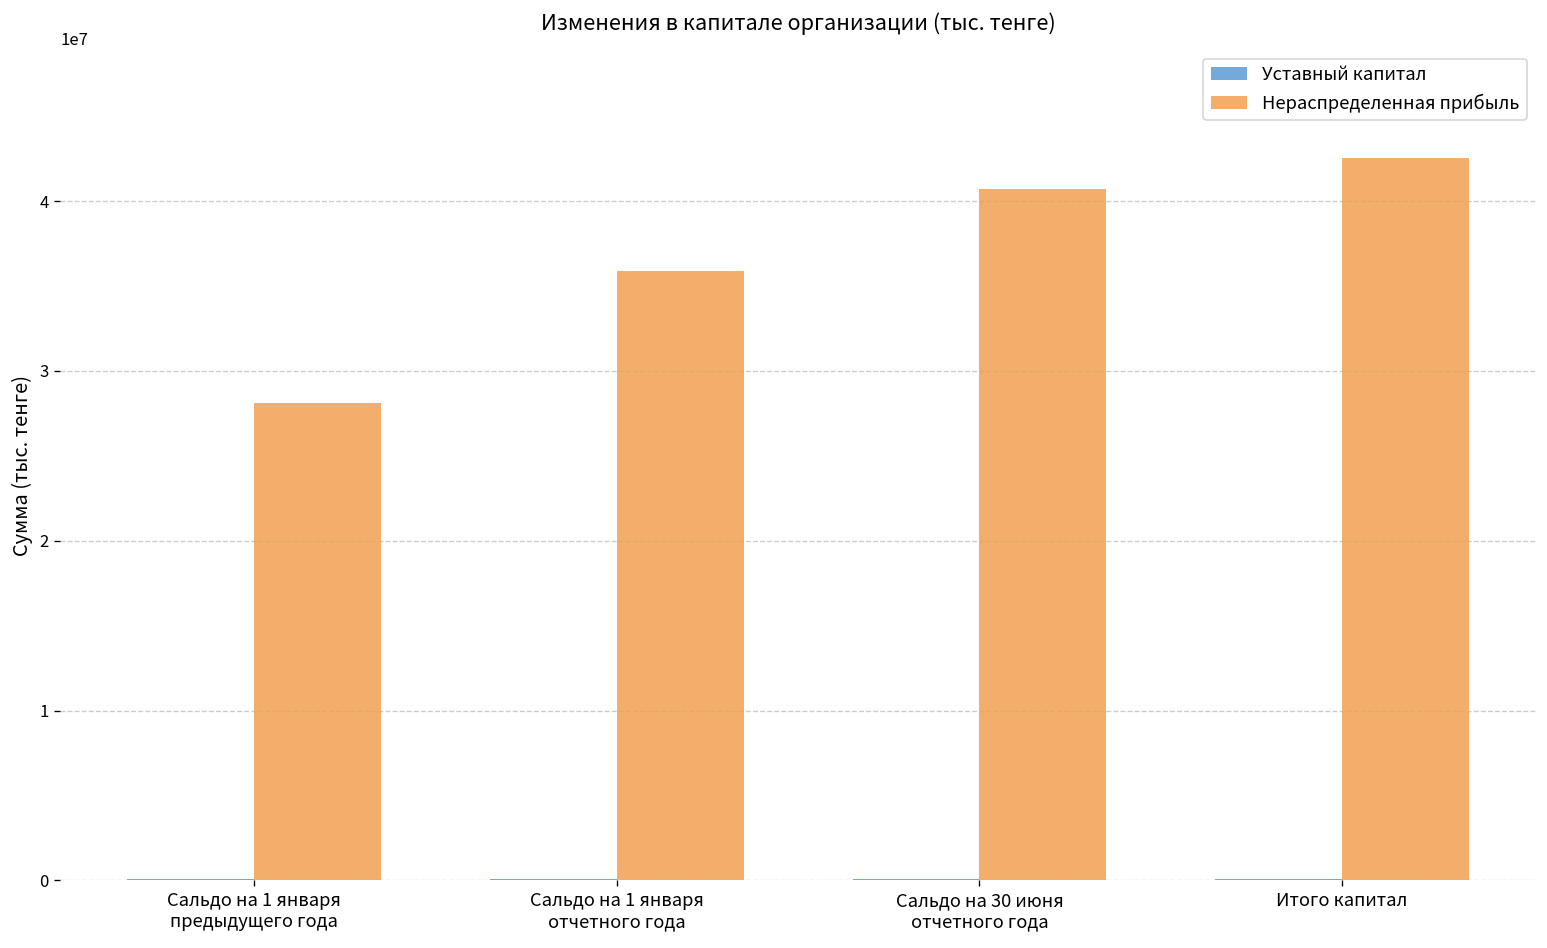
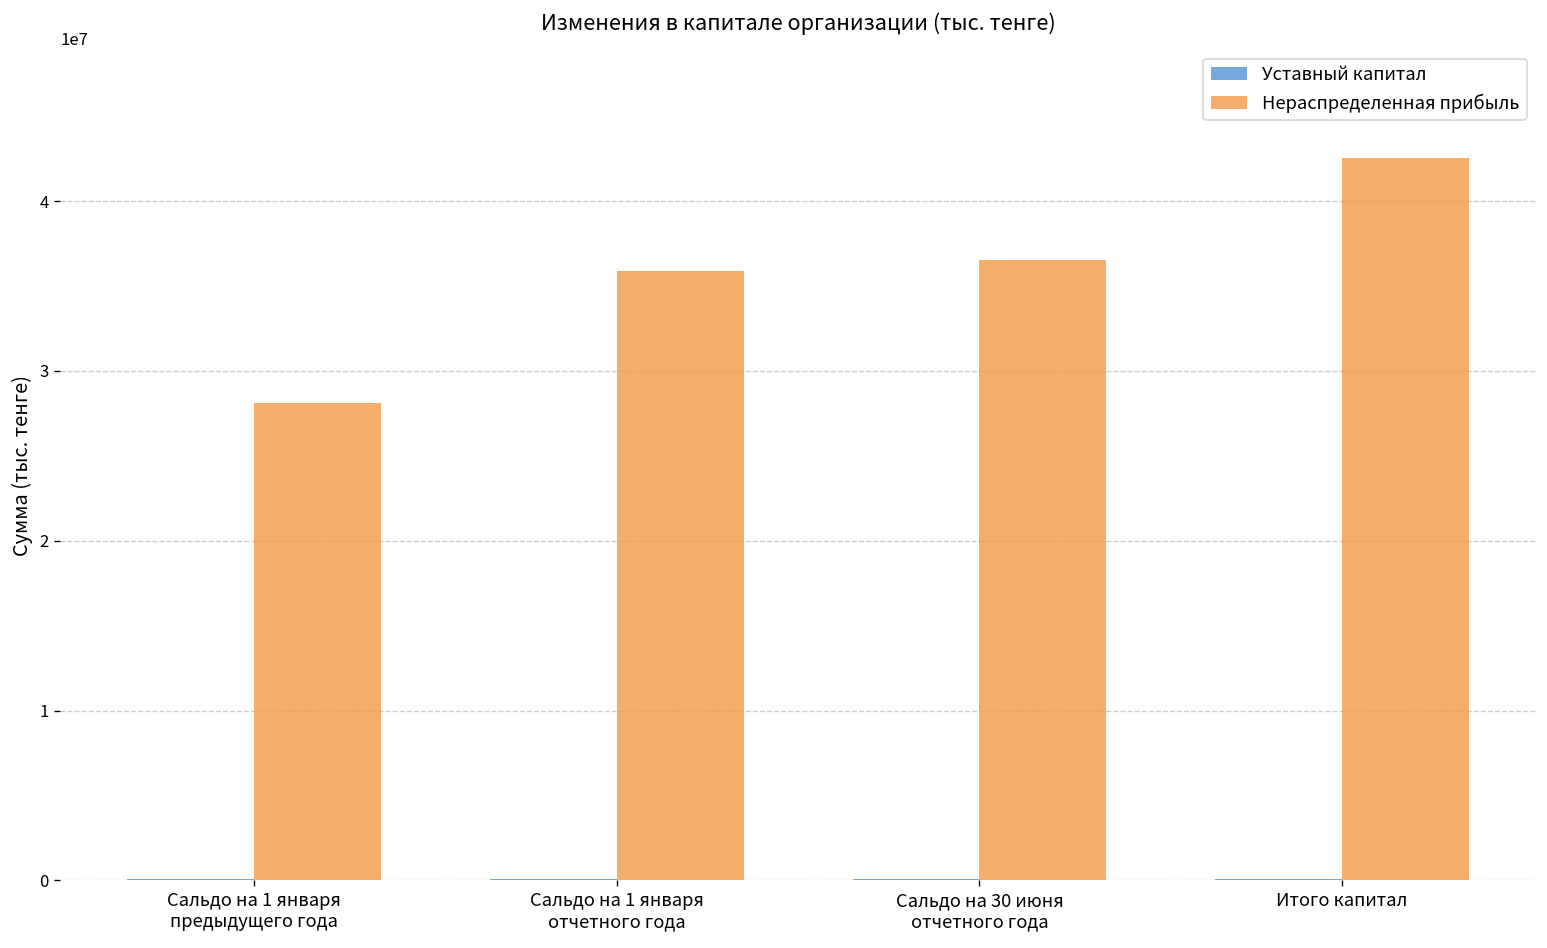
  {
    "Нераспределенная прибыль": {
      "Сальдо на 1 января предыдущего года": 28100000,
      "Сальдо на 1 января отчетного года": 35900000,
-     "Сальдо на 30 июня отчетного года": 40700000,
+     "Сальдо на 30 июня отчетного года": 36500000,
      "Итого капитал": 42500000
    }
  }
